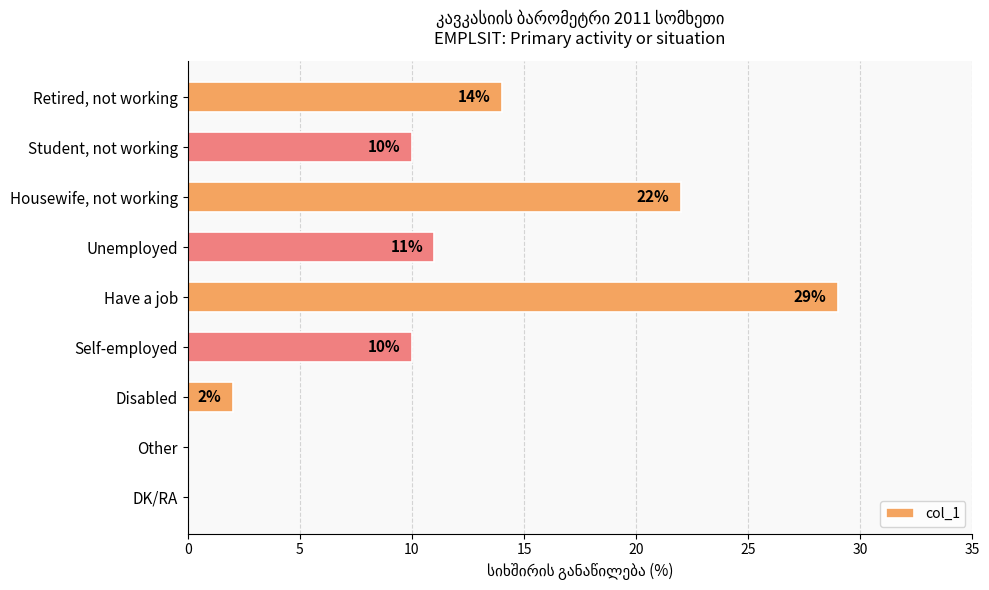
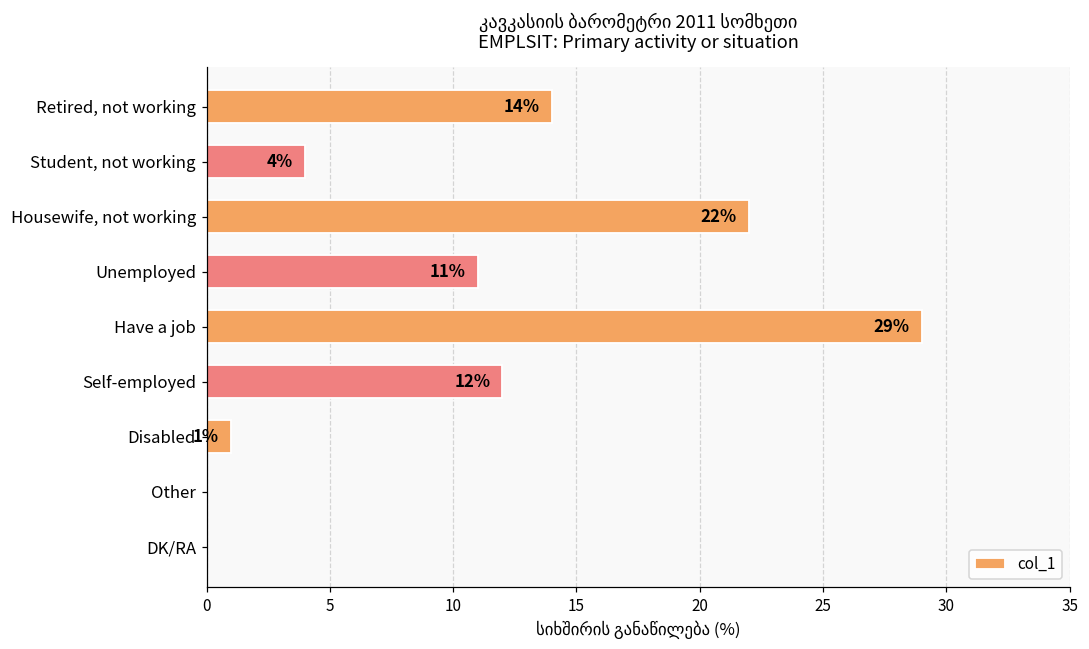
  {
    "Retired, not working": "14%",
-   "Student, not working": "10%",
+   "Student, not working": "4%",
    "Housewife, not working": "22%",
    "Unemployed": "11%",
    "Have a job": "29%",
-   "Self-employed": "10%",
-   "Disabled": "2%"
+   "Self-employed": "12%",
+   "Disabled": "1%"
  }
